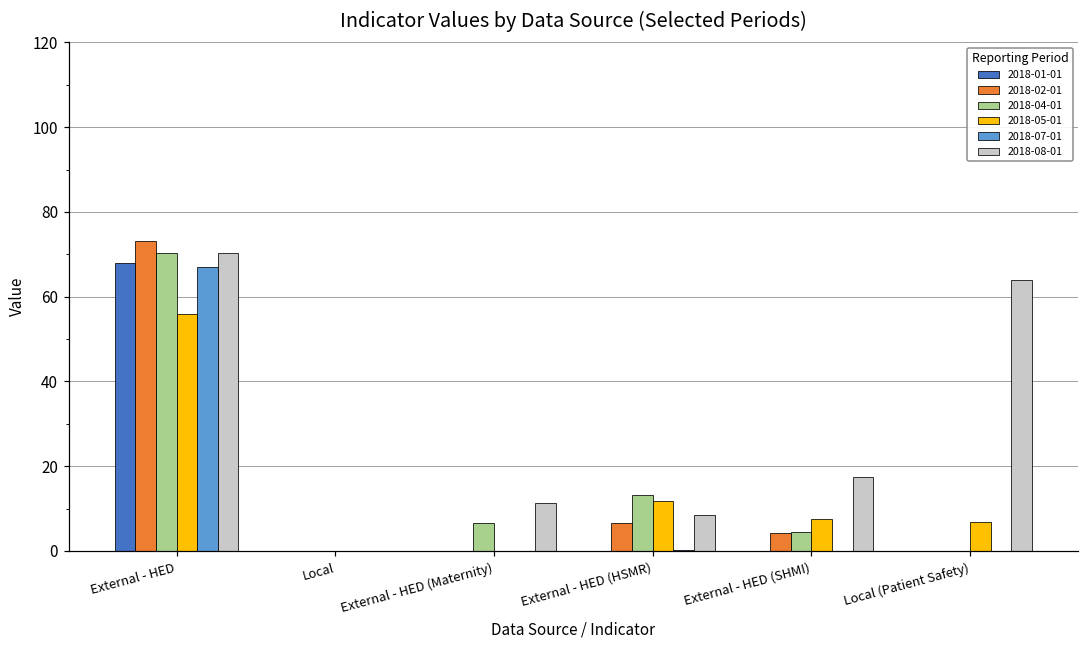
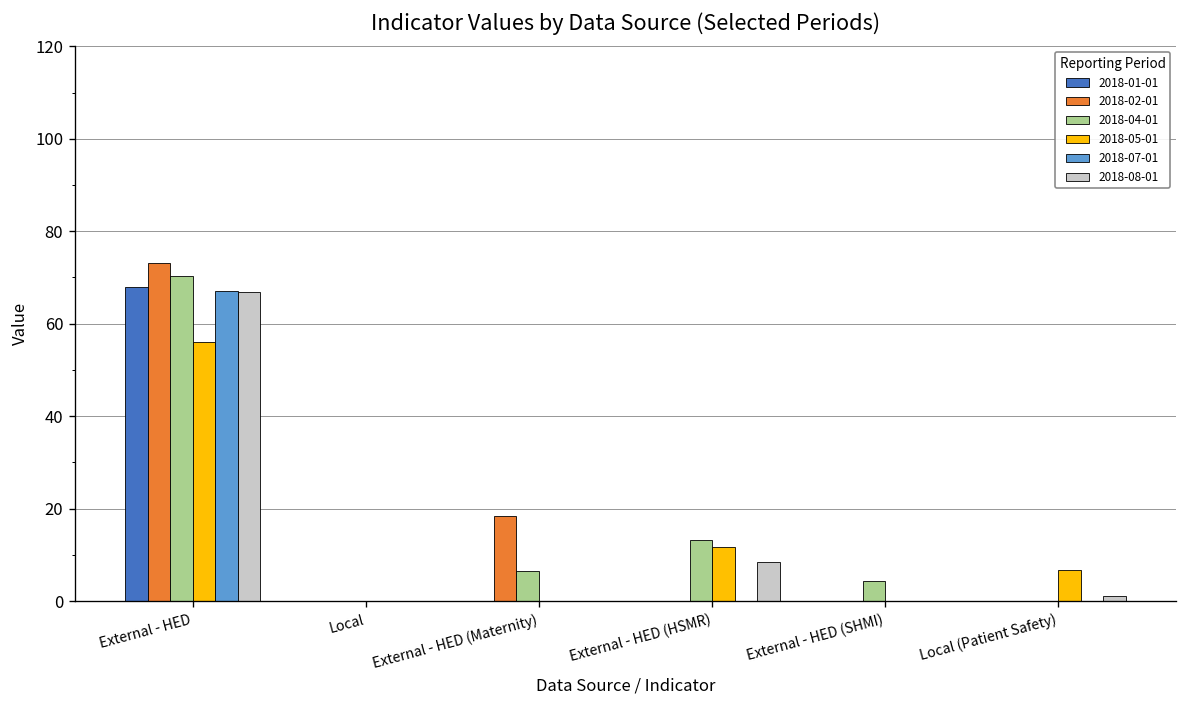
  {
    "2018-02-01": {
      "External - HED": 73,
-     "External - HED (Maternity)": 0,
-     "External - HED (HSMR)": 7,
-     "External - HED (SHMI)": 4,
+     "External - HED (Maternity)": 18,
+     "External - HED (HSMR)": 0,
+     "External - HED (SHMI)": 0,
      "Local (Patient Safety)": 0
    },
    "2018-04-01": {
      "External - HED": 70,
      "External - HED (Maternity)": 7,
      "External - HED (HSMR)": 13,
      "External - HED (SHMI)": 4,
      "Local (Patient Safety)": 0
    },
    "2018-05-01": {
      "External - HED": 56,
      "External - HED (HSMR)": 12,
-     "External - HED (SHMI)": 7,
+     "External - HED (SHMI)": 0,
      "Local (Patient Safety)": 7
    },
    "2018-08-01": {
-     "External - HED": 70,
-     "External - HED (Maternity)": 11,
+     "External - HED": 67,
+     "External - HED (Maternity)": 0,
      "External - HED (HSMR)": 8,
-     "External - HED (SHMI)": 17,
-     "Local (Patient Safety)": 64
+     "External - HED (SHMI)": 0,
+     "Local (Patient Safety)": 1
    }
  }
